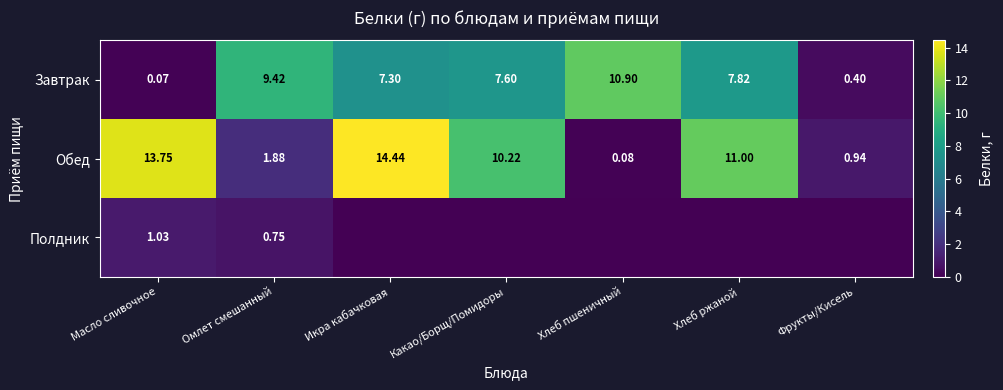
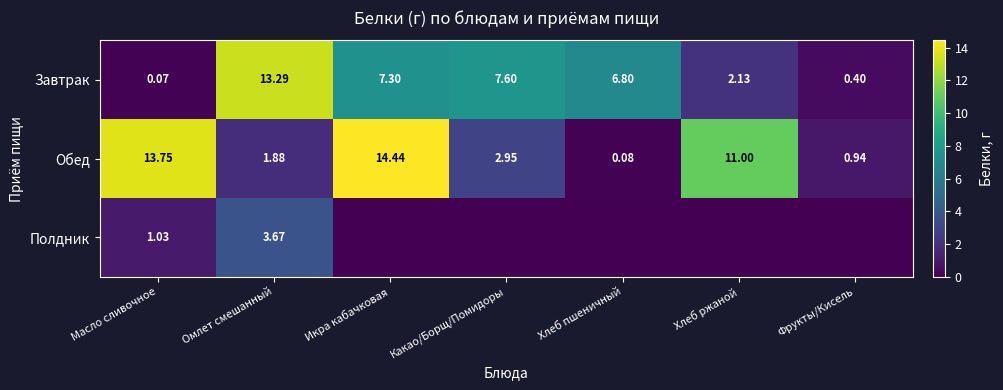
  {
    "Завтрак": {
      "Масло сливочное": 0.07,
-     "Омлет смешанный": 9.42,
+     "Омлет смешанный": 13.29,
      "Икра кабачковая": 7.30,
      "Какао/Борщ/Помидоры": 7.60,
-     "Хлеб пшеничный": 10.90,
-     "Хлеб ржаной": 7.82,
+     "Хлеб пшеничный": 6.80,
+     "Хлеб ржаной": 2.13,
      "Фрукты/Кисель": 0.40
    },
    "Обед": {
      "Масло сливочное": 13.75,
      "Омлет смешанный": 1.88,
      "Икра кабачковая": 14.44,
-     "Какао/Борщ/Помидоры": 10.22,
+     "Какао/Борщ/Помидоры": 2.95,
      "Хлеб пшеничный": 0.08,
      "Хлеб ржаной": 11.00,
      "Фрукты/Кисель": 0.94
    },
    "Полдник": {
      "Масло сливочное": 1.03,
-     "Омлет смешанный": 0.75
+     "Омлет смешанный": 3.67
    }
  }
